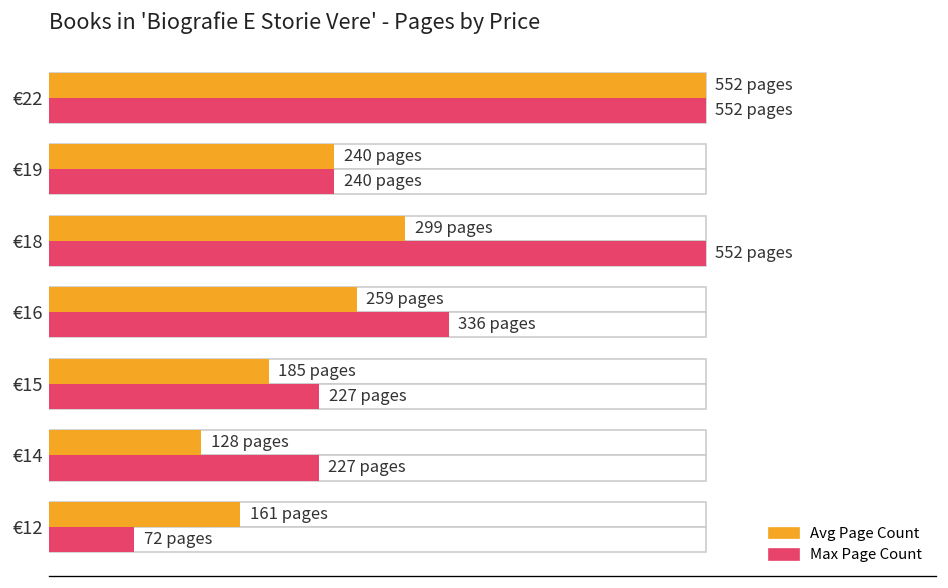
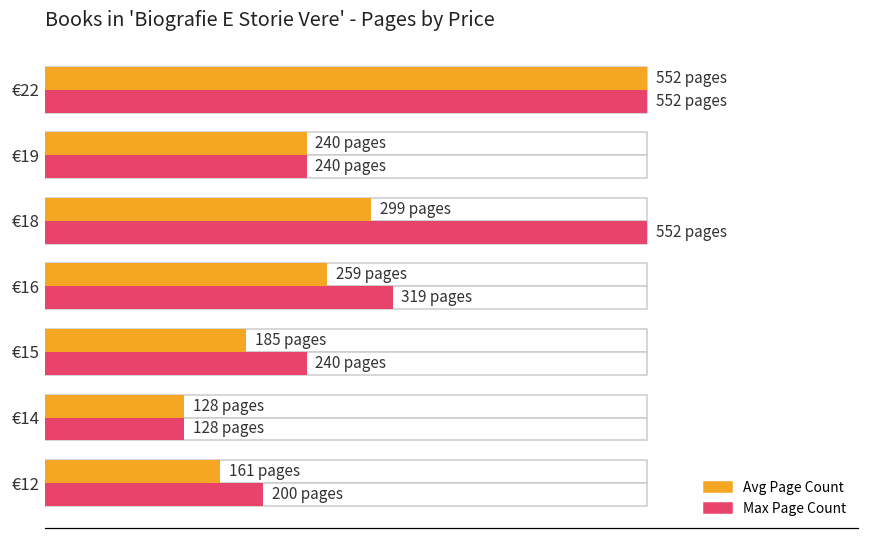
  {
    "Avg Page Count": {
      "€22": 552
    },
    "Max Page Count": {
      "€22": 552,
      "€18": 552,
-     "€16": 336,
-     "€15": 227,
-     "€14": 227,
-     "€12": 72
+     "€16": 319,
+     "€15": 240,
+     "€14": 128,
+     "€12": 200
    }
  }
